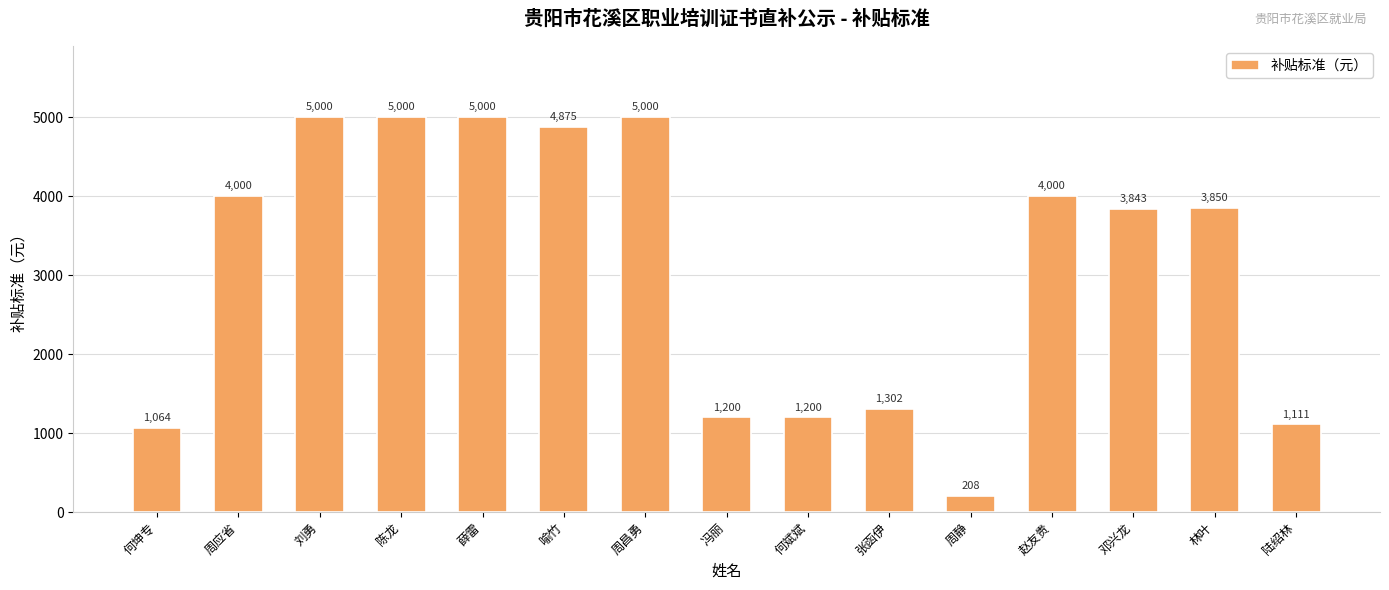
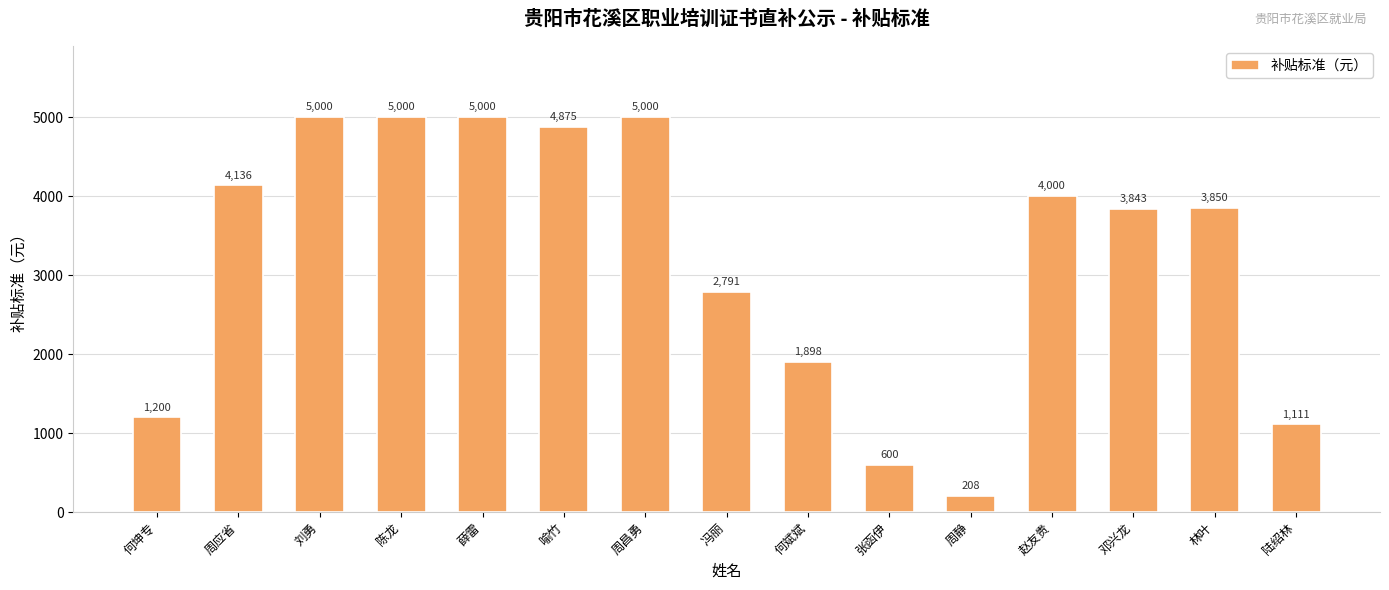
  {
-   "何坤专": "1,064",
-   "周应省": "4,000",
+   "何坤专": "1,200",
+   "周应省": "4,136",
    "刘勇": "5,000",
    "陈龙": "5,000",
    "薛雷": "5,000",
    "喻竹": "4,875",
    "周昌勇": "5,000",
-   "冯丽": "1,200",
-   "何斌斌": "1,200",
-   "张函伊": "1,302",
+   "冯丽": "2,791",
+   "何斌斌": "1,898",
+   "张函伊": "600",
    "周静": "208",
    "赵友贵": "4,000",
    "邓兴龙": "3,843",
    "林叶": "3,850",
    "陆绍林": "1,111"
  }
